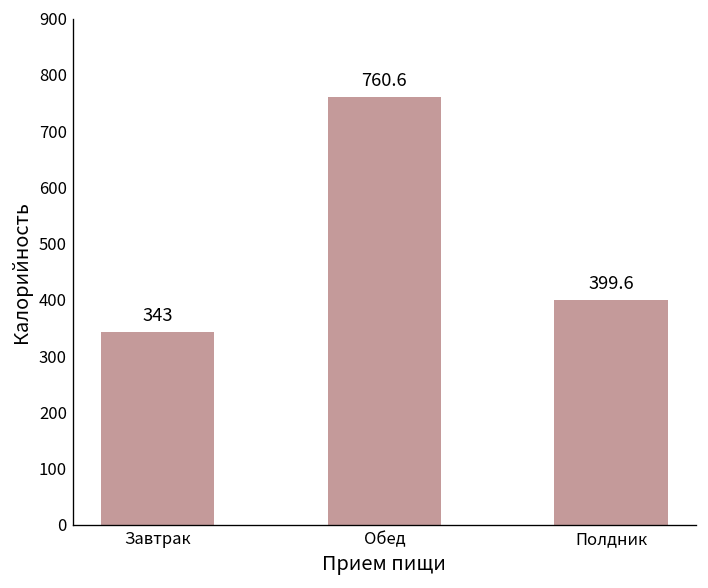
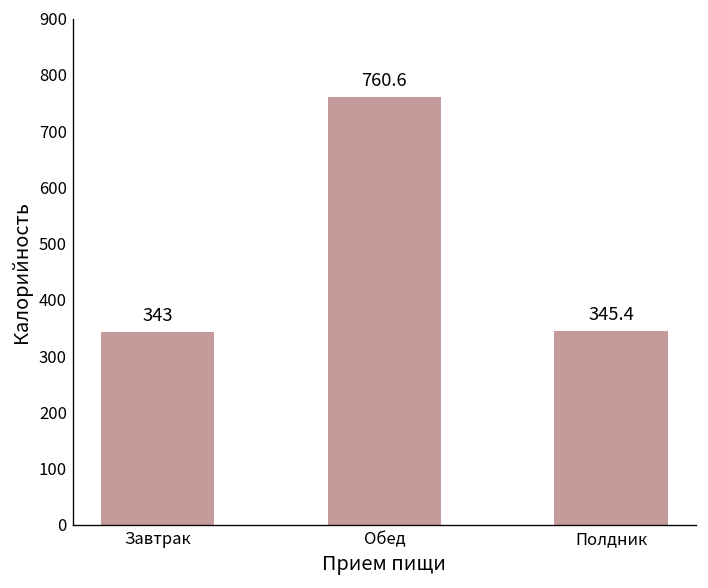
  {
    "Завтрак": 343,
    "Обед": 760.6,
-   "Полдник": 399.6
+   "Полдник": 345.4
  }
